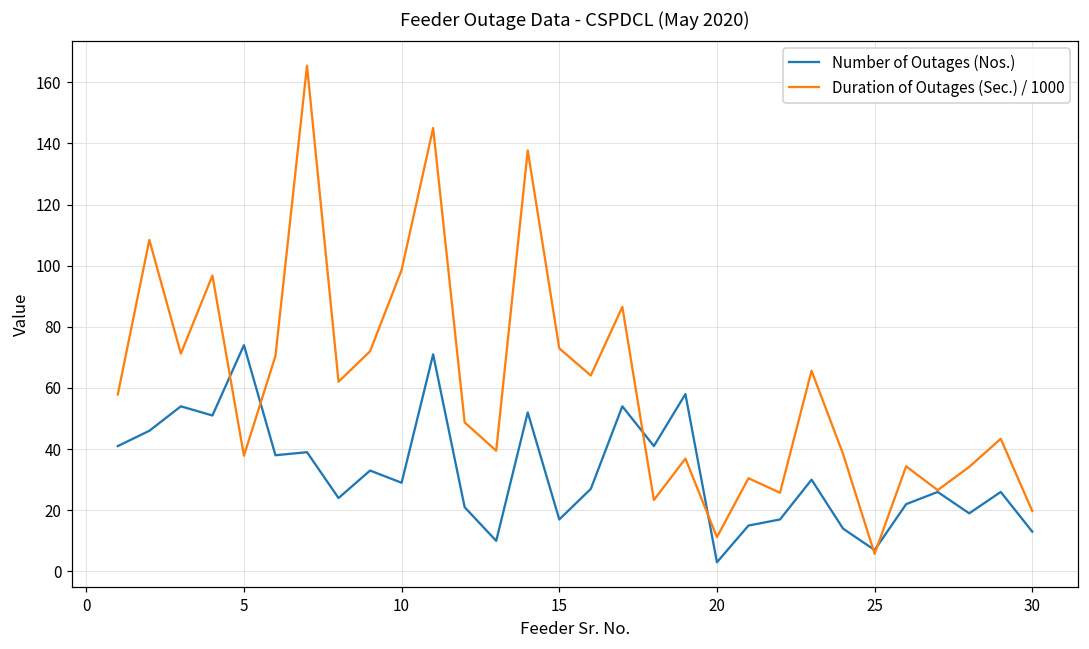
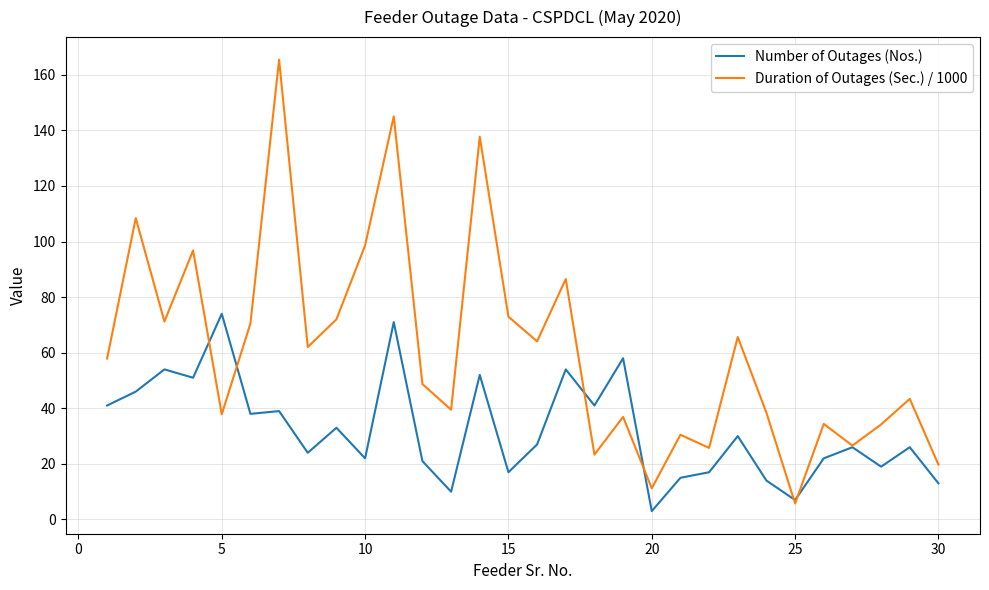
  {
    "Number of Outages (Nos.)": {
      "5": 74,
-     "10": 29,
+     "10": 22,
      "15": 17,
      "20": 3,
      "25": 7,
      "30": 13
    },
    "Duration of Outages (Sec.) / 1000": {
      "5": 38,
      "10": 99,
      "15": 73,
      "20": 11,
      "25": 6,
      "30": 20
    }
  }
